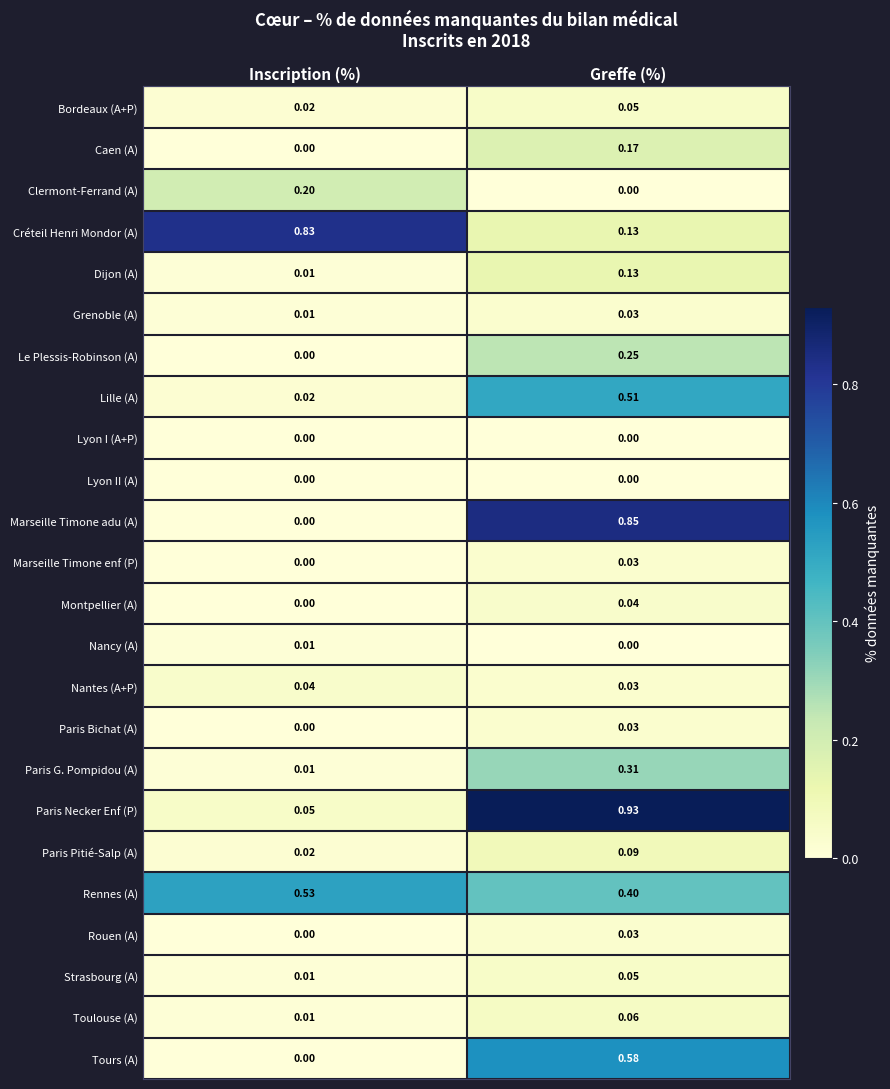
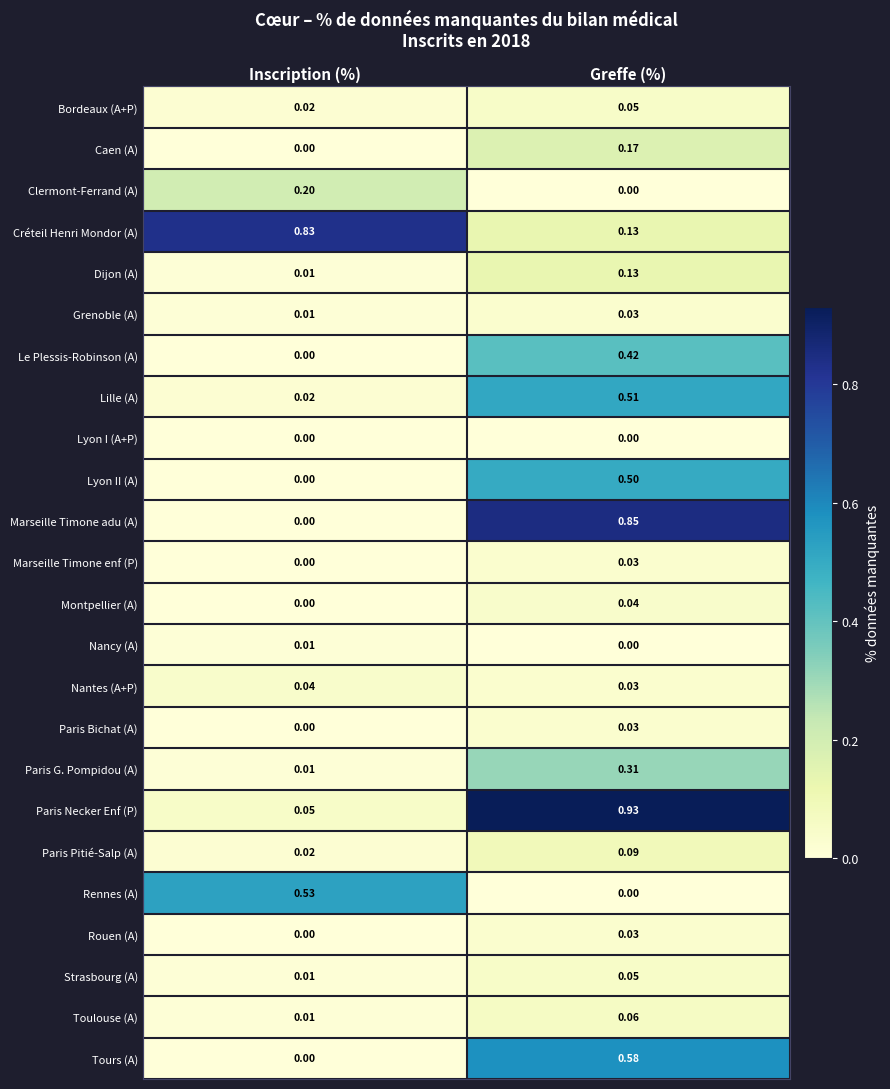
  {
    "Bordeaux (A+P)": {
      "Inscription (%)": 0.02,
      "Greffe (%)": 0.05
    },
    "Caen (A)": {
      "Inscription (%)": 0.00,
      "Greffe (%)": 0.17
    },
    "Clermont-Ferrand (A)": {
      "Inscription (%)": 0.20,
      "Greffe (%)": 0.00
    },
    "Créteil Henri Mondor (A)": {
      "Inscription (%)": 0.83,
      "Greffe (%)": 0.13
    },
    "Dijon (A)": {
      "Inscription (%)": 0.01,
      "Greffe (%)": 0.13
    },
    "Grenoble (A)": {
      "Inscription (%)": 0.01,
      "Greffe (%)": 0.03
    },
    "Le Plessis-Robinson (A)": {
      "Inscription (%)": 0.00,
-     "Greffe (%)": 0.25
+     "Greffe (%)": 0.42
    },
    "Lille (A)": {
      "Inscription (%)": 0.02,
      "Greffe (%)": 0.51
    },
    "Lyon I (A+P)": {
      "Inscription (%)": 0.00,
      "Greffe (%)": 0.00
    },
    "Lyon II (A)": {
      "Inscription (%)": 0.00,
-     "Greffe (%)": 0.00
+     "Greffe (%)": 0.50
    },
    "Marseille Timone adu (A)": {
      "Inscription (%)": 0.00,
      "Greffe (%)": 0.85
    },
    "Marseille Timone enf (P)": {
      "Inscription (%)": 0.00,
      "Greffe (%)": 0.03
    },
    "Montpellier (A)": {
      "Inscription (%)": 0.00,
      "Greffe (%)": 0.04
    },
    "Nancy (A)": {
      "Inscription (%)": 0.01,
      "Greffe (%)": 0.00
    },
    "Nantes (A+P)": {
      "Inscription (%)": 0.04,
      "Greffe (%)": 0.03
    },
    "Paris Bichat (A)": {
      "Inscription (%)": 0.00,
      "Greffe (%)": 0.03
    },
    "Paris G. Pompidou (A)": {
      "Inscription (%)": 0.01,
      "Greffe (%)": 0.31
    },
    "Paris Necker Enf (P)": {
      "Inscription (%)": 0.05,
      "Greffe (%)": 0.93
    },
    "Paris Pitié-Salp (A)": {
      "Inscription (%)": 0.02,
      "Greffe (%)": 0.09
    },
    "Rennes (A)": {
      "Inscription (%)": 0.53,
-     "Greffe (%)": 0.40
+     "Greffe (%)": 0.00
    },
    "Rouen (A)": {
      "Inscription (%)": 0.00,
      "Greffe (%)": 0.03
    },
    "Strasbourg (A)": {
      "Inscription (%)": 0.01,
      "Greffe (%)": 0.05
    },
    "Toulouse (A)": {
      "Inscription (%)": 0.01,
      "Greffe (%)": 0.06
    },
    "Tours (A)": {
      "Inscription (%)": 0.00,
      "Greffe (%)": 0.58
    }
  }
